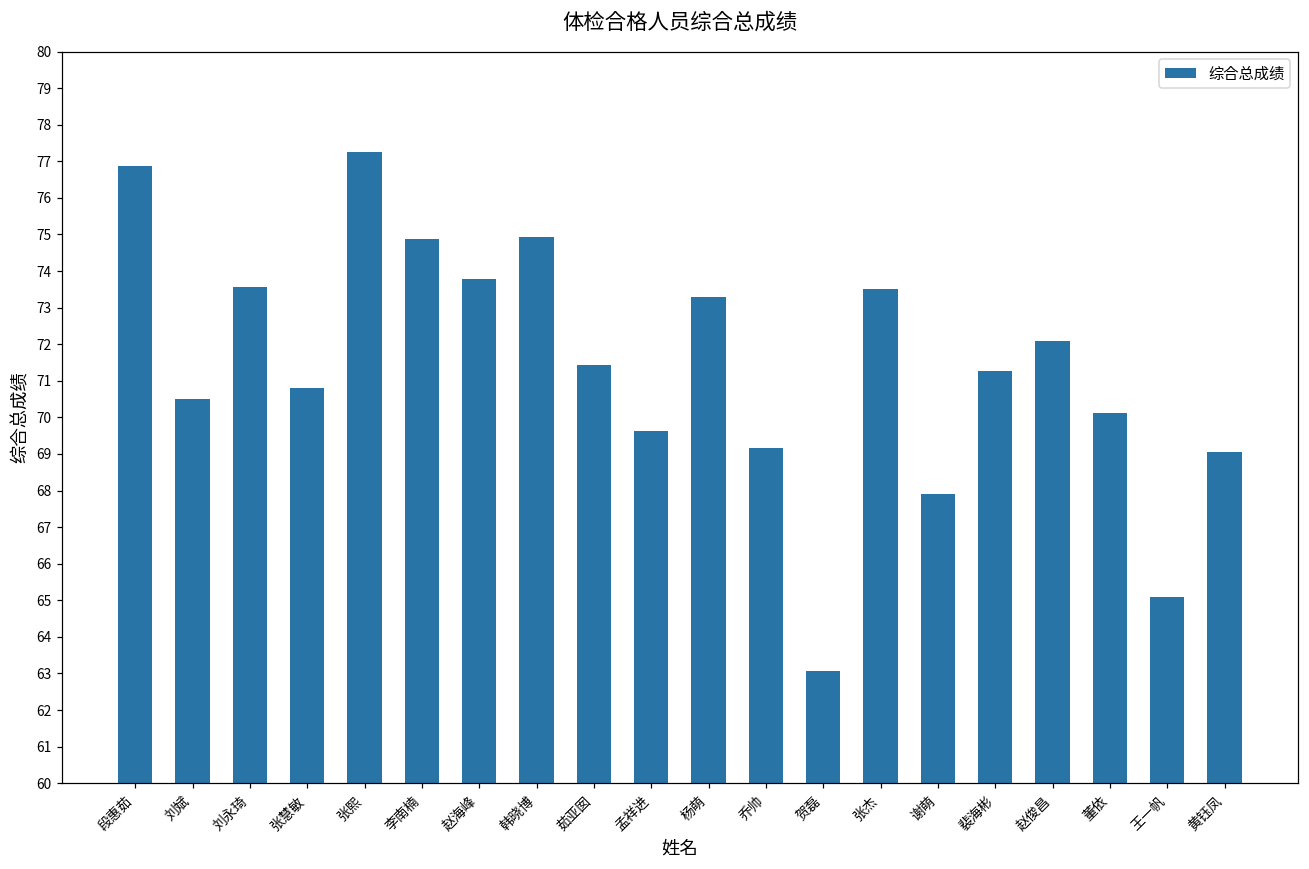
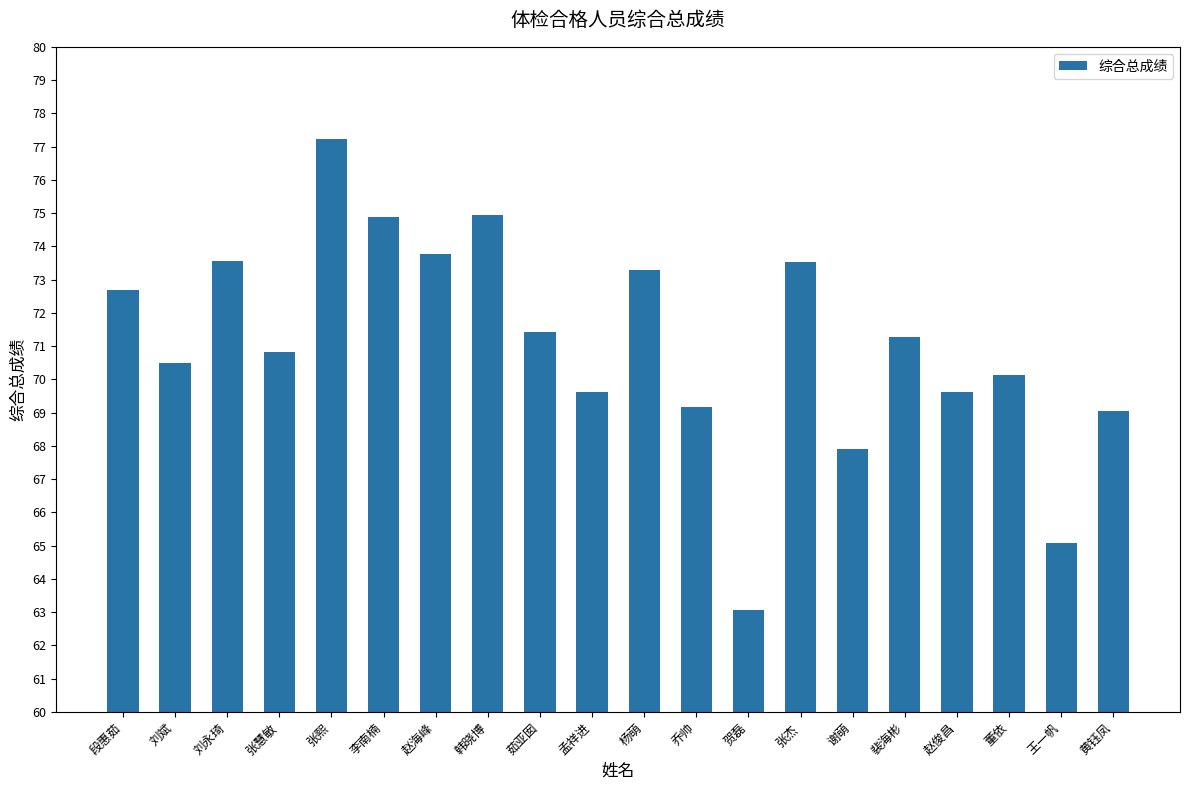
  {
-   "段惠茹": 76.9,
+   "段惠茹": 72.7,
    "刘斌": 70.5,
    "刘永琦": 73.6,
    "张慧敏": 70.8,
    "张熙": 77.2,
    "李南楠": 74.9,
    "赵海峰": 73.8,
    "韩晓博": 74.9,
    "茹亚囡": 71.4,
    "孟祥进": 69.6,
    "杨萌": 73.3,
    "乔帅": 69.2,
    "贺磊": 63.1,
    "张杰": 73.5,
    "谢萌": 67.9,
    "裴海彬": 71.3,
-   "赵俊昌": 72.1,
+   "赵俊昌": 69.6,
    "董依": 70.1,
    "王一帆": 65.1,
    "黄钰凤": 69.1
  }
